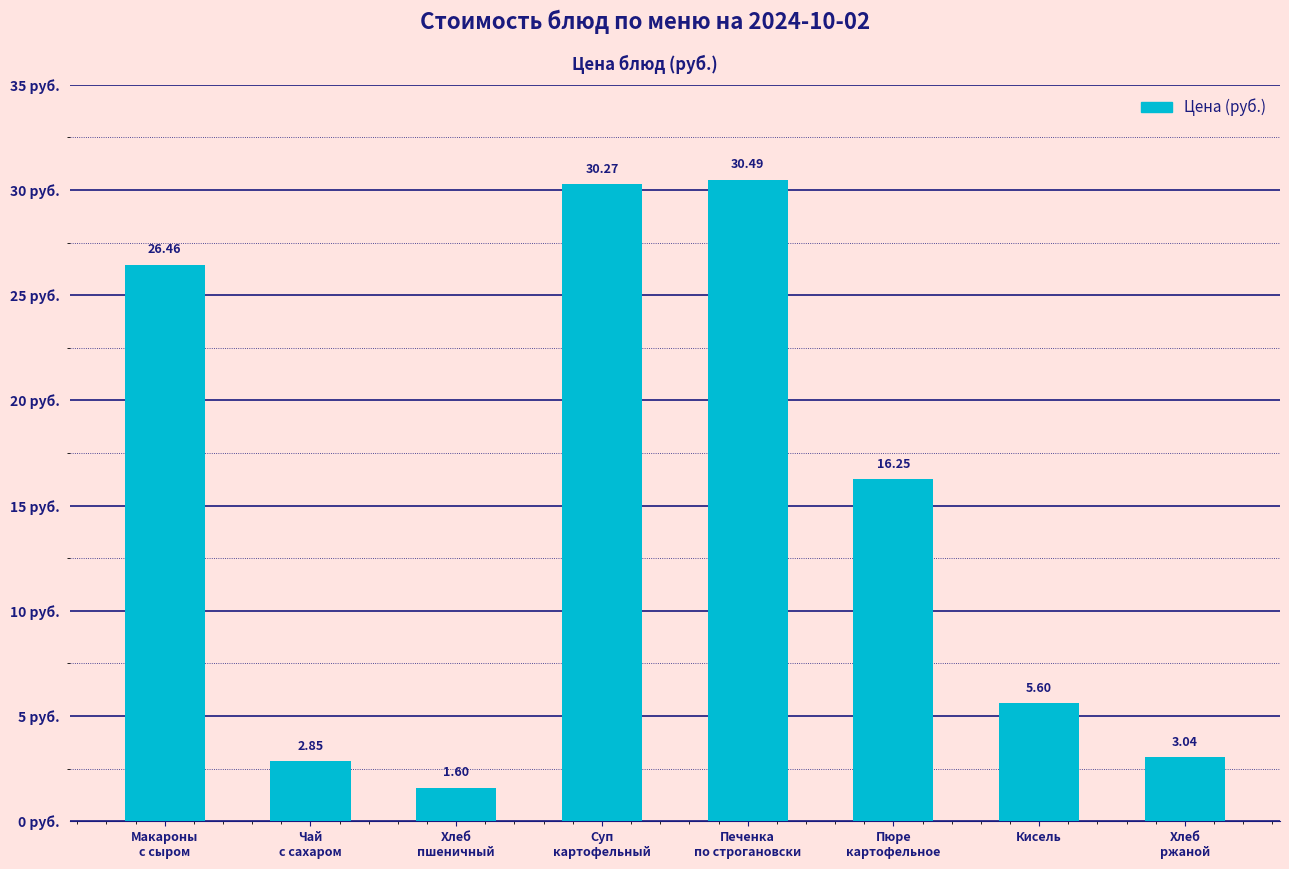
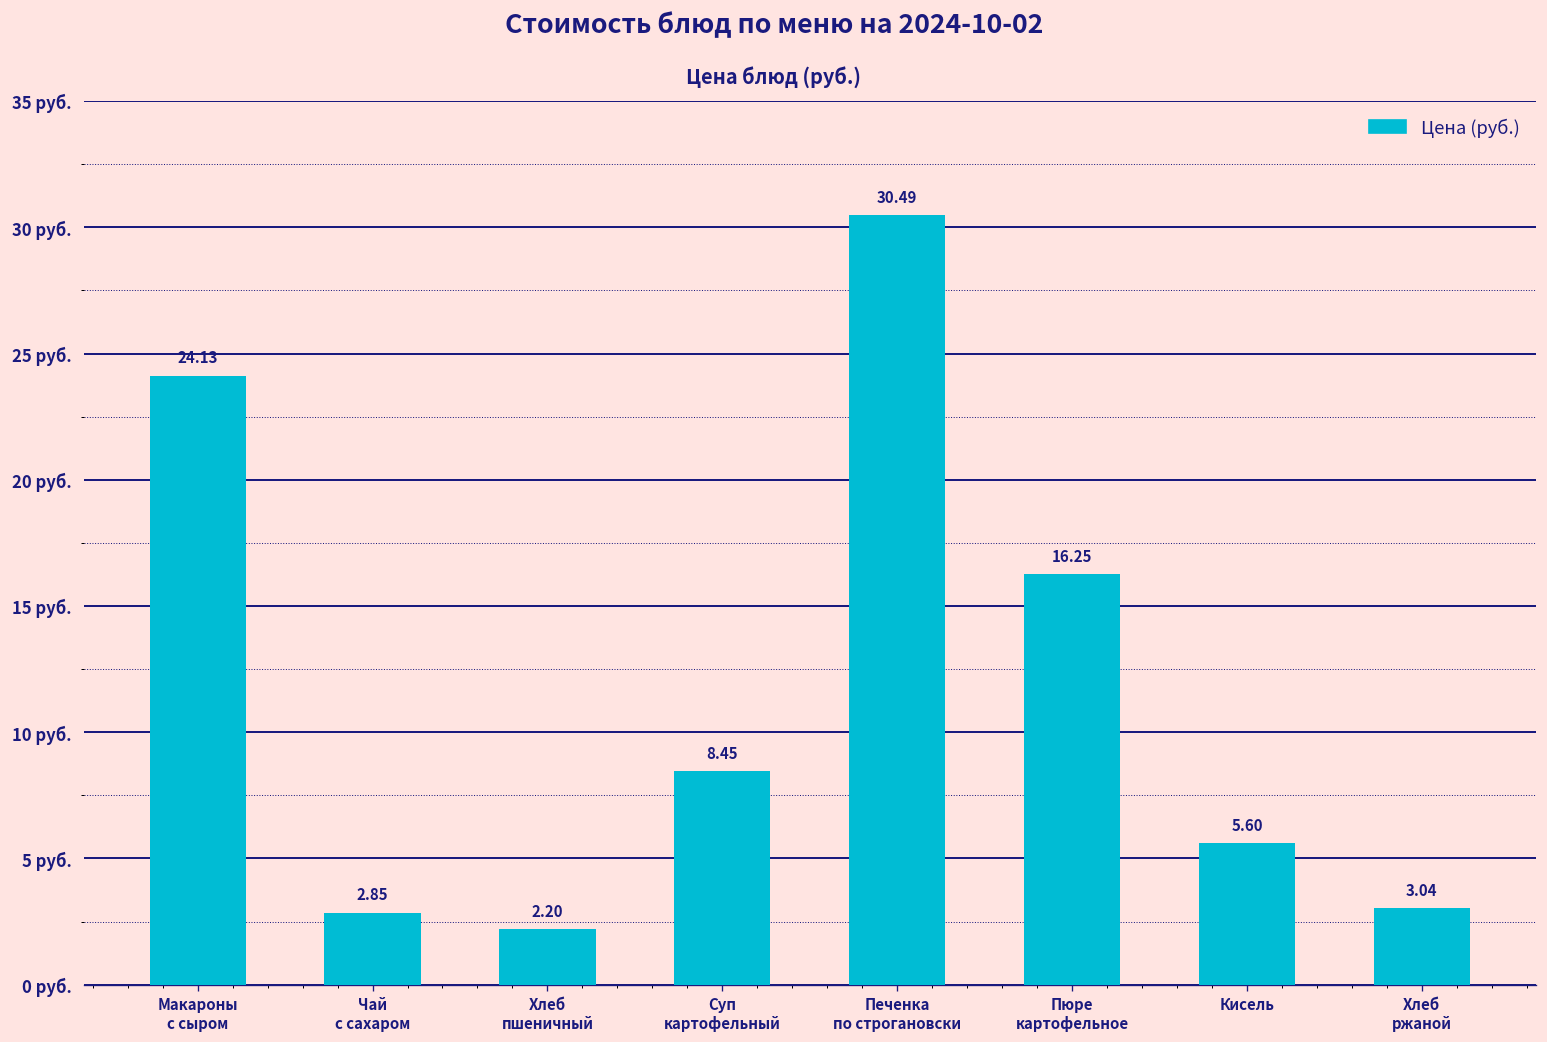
  {
-   "Макароны с сыром": 26.46,
+   "Макароны с сыром": 24.13,
    "Чай с сахаром": 2.85,
-   "Хлеб пшеничный": 1.60,
-   "Суп картофельный": 30.27,
+   "Хлеб пшеничный": 2.20,
+   "Суп картофельный": 8.45,
    "Печенка по строгановски": 30.49,
    "Пюре картофельное": 16.25,
    "Кисель": 5.60,
    "Хлеб ржаной": 3.04
  }
